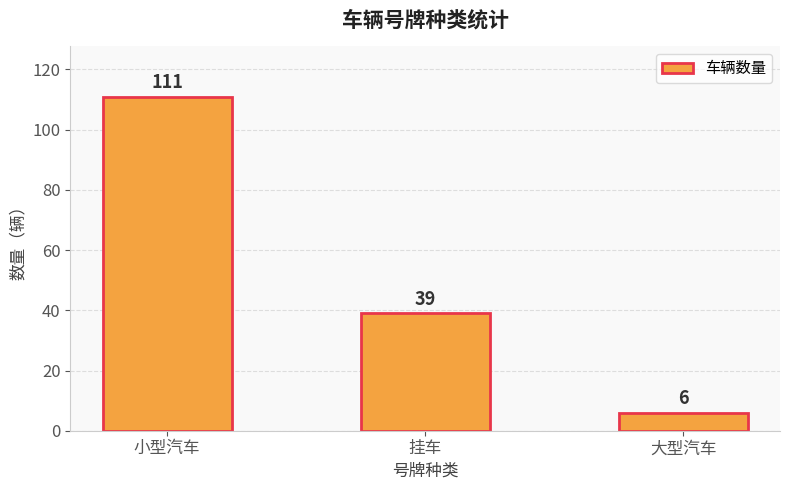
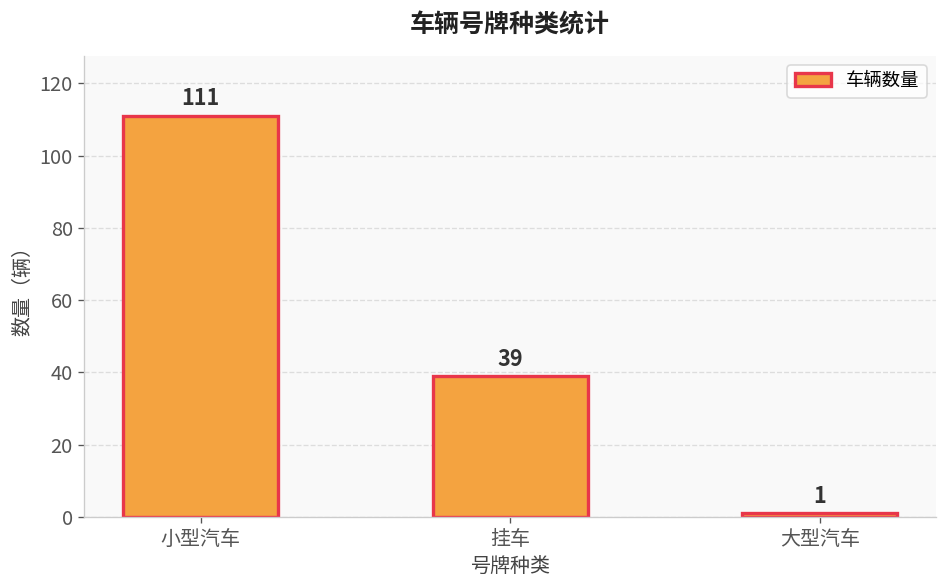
  {
    "小型汽车": 111,
    "挂车": 39,
-   "大型汽车": 6
+   "大型汽车": 1
  }
